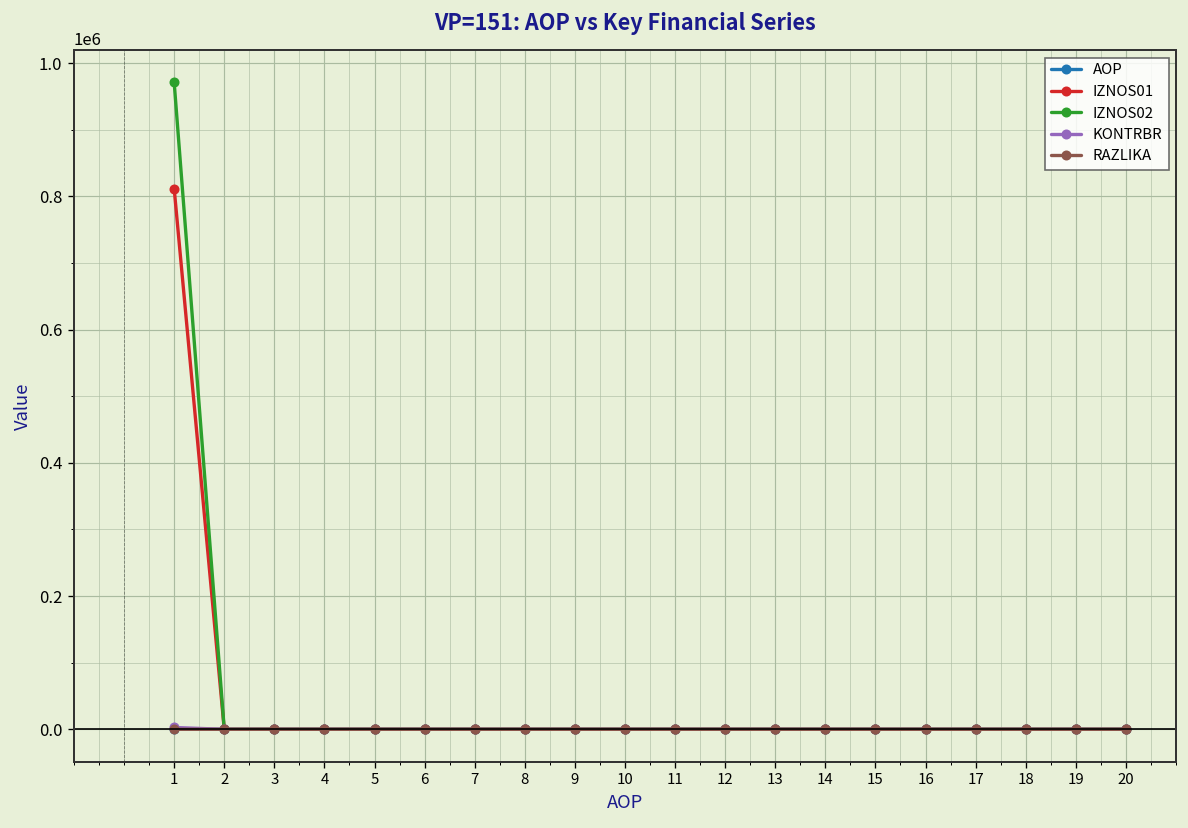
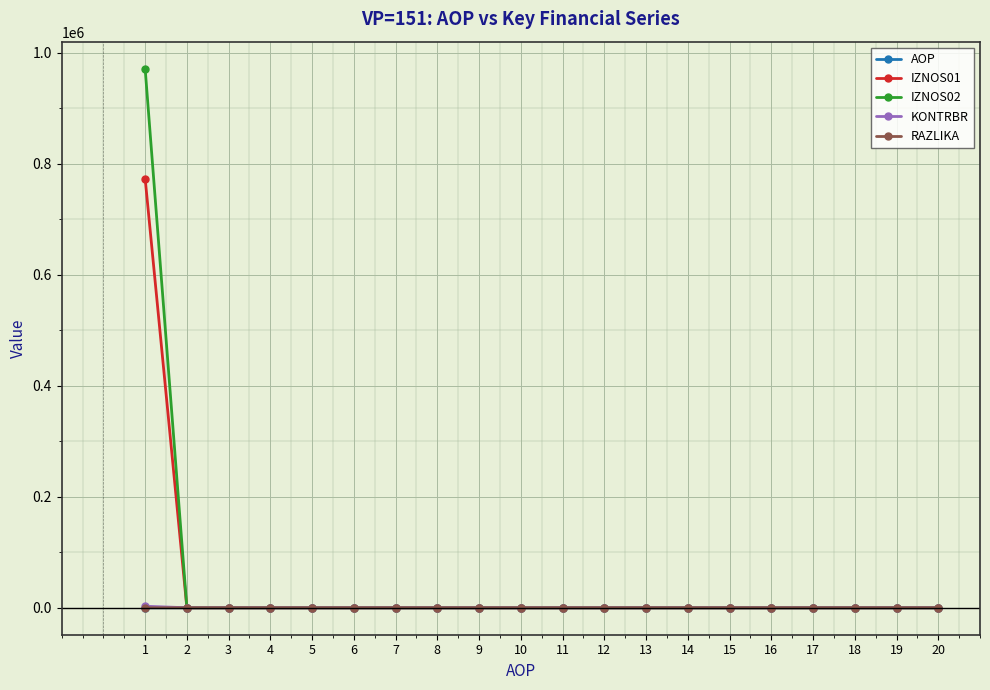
  {
    "IZNOS01": {
-     "1": 810000
+     "1": 770000
    },
    "IZNOS02": {
      "1": 970000
    }
  }
